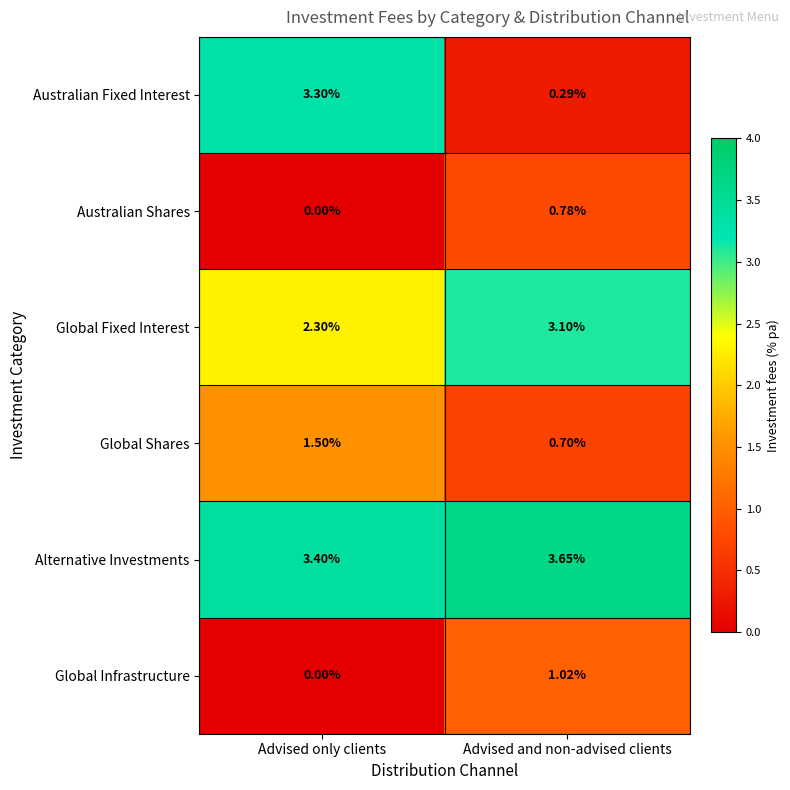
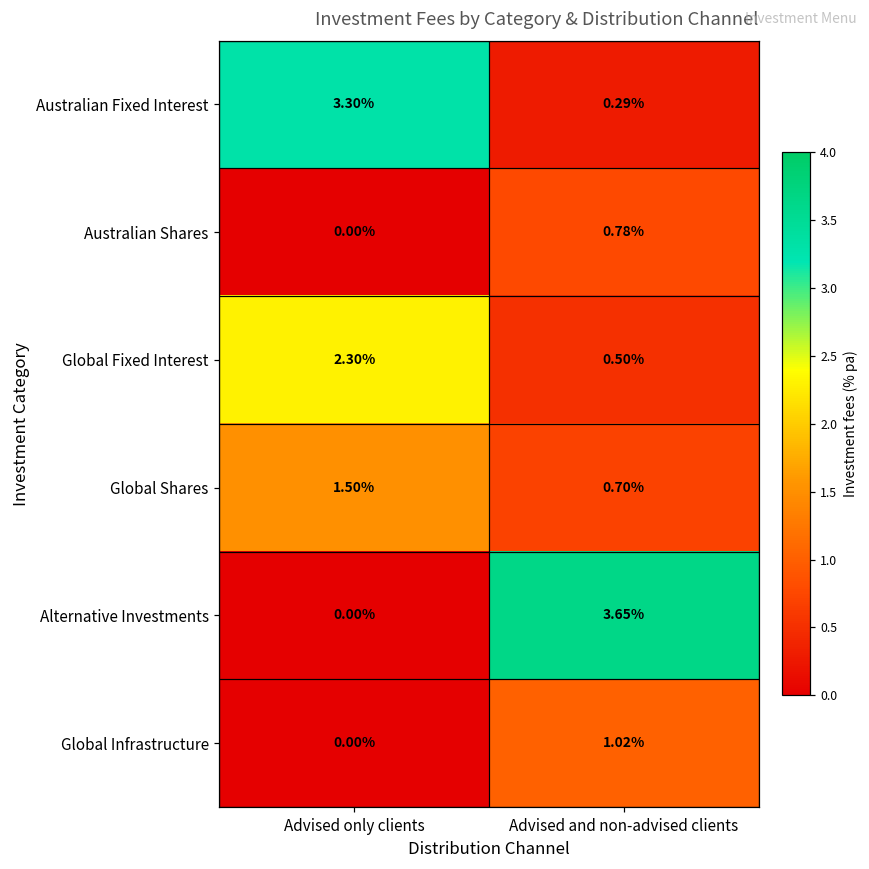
  {
    "Australian Fixed Interest": {
      "Advised only clients": "3.30%",
      "Advised and non-advised clients": "0.29%"
    },
    "Australian Shares": {
      "Advised only clients": "0.00%",
      "Advised and non-advised clients": "0.78%"
    },
    "Global Fixed Interest": {
      "Advised only clients": "2.30%",
-     "Advised and non-advised clients": "3.10%"
+     "Advised and non-advised clients": "0.50%"
    },
    "Global Shares": {
      "Advised only clients": "1.50%",
      "Advised and non-advised clients": "0.70%"
    },
    "Alternative Investments": {
-     "Advised only clients": "3.40%",
+     "Advised only clients": "0.00%",
      "Advised and non-advised clients": "3.65%"
    },
    "Global Infrastructure": {
      "Advised only clients": "0.00%",
      "Advised and non-advised clients": "1.02%"
    }
  }
